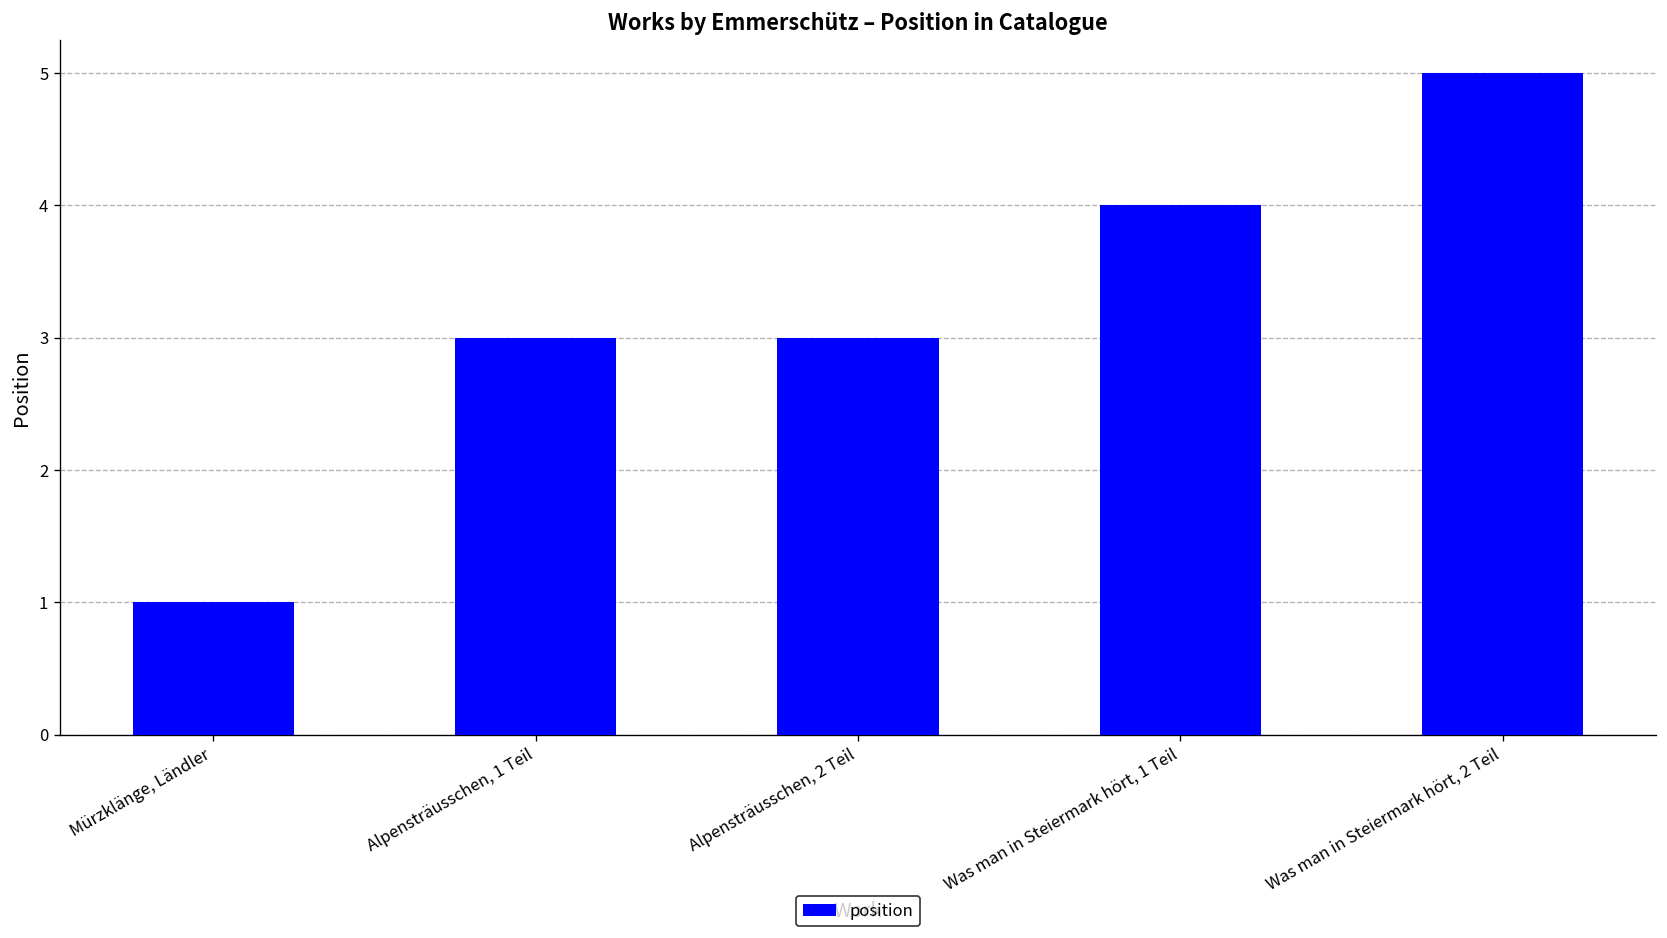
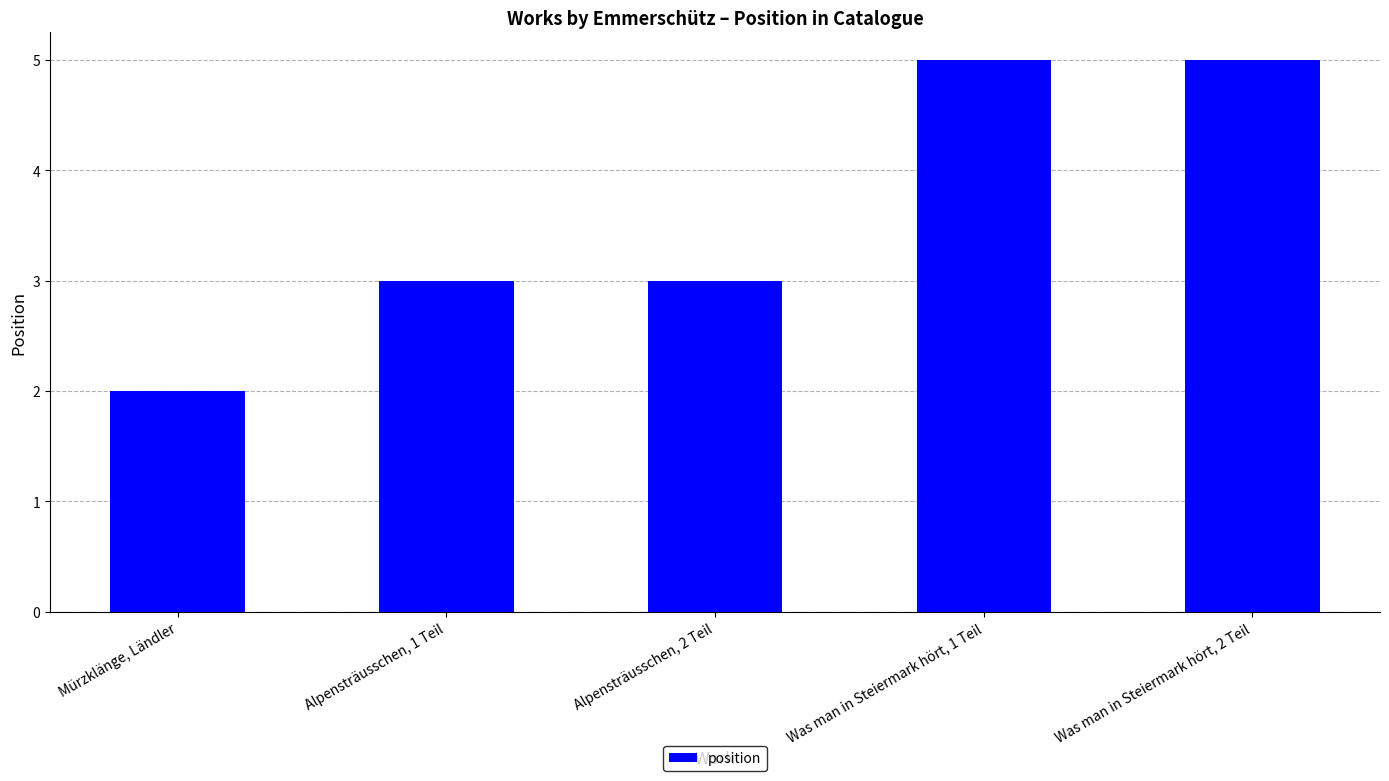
  {
-   "Mürzklänge, Ländler": 1,
+   "Mürzklänge, Ländler": 2,
    "Alpensträusschen, 1 Teil": 3,
    "Alpensträusschen, 2 Teil": 3,
-   "Was man in Steiermark hört, 1 Teil": 4,
+   "Was man in Steiermark hört, 1 Teil": 5,
    "Was man in Steiermark hört, 2 Teil": 5
  }
